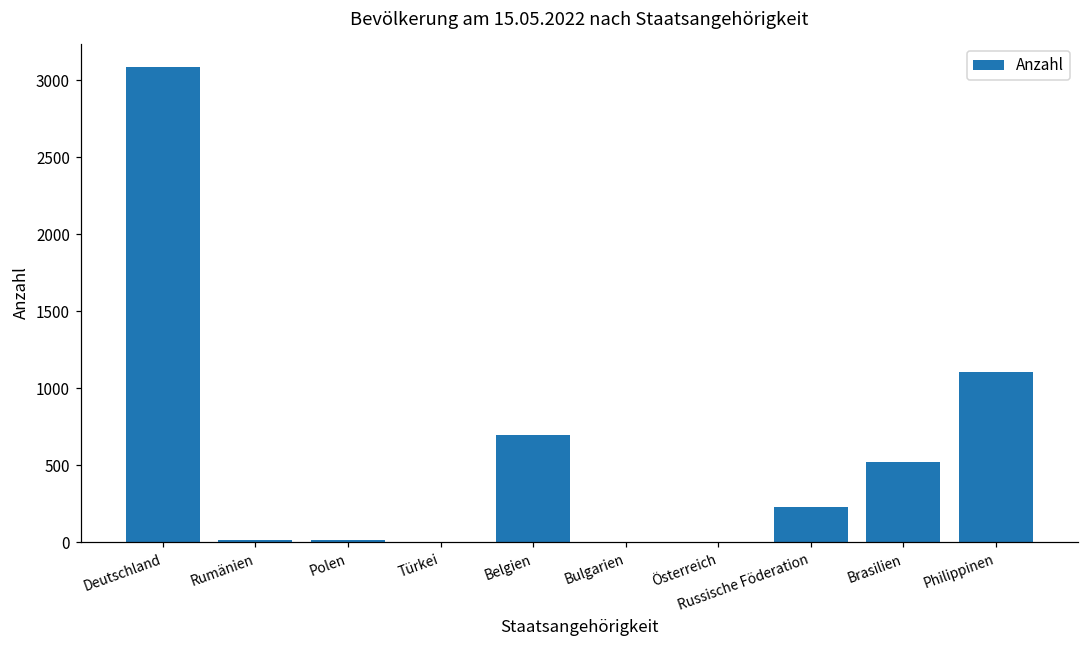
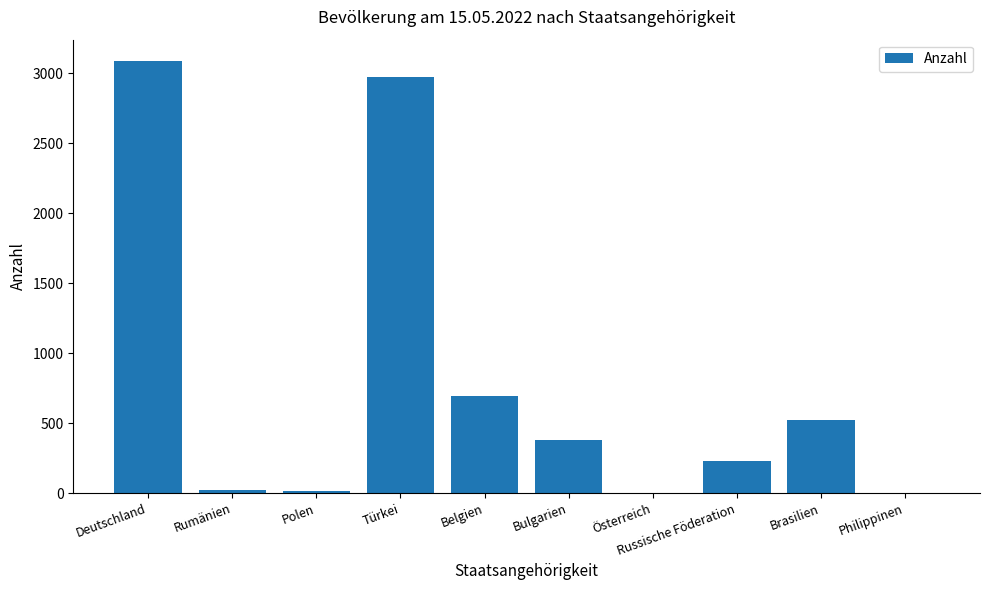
  {
    "Deutschland": 3080,
    "Rumänien": 20,
-   "Türkei": 10,
+   "Türkei": 2970,
    "Belgien": 700,
-   "Bulgarien": 0,
+   "Bulgarien": 380,
    "Russische Föderation": 230,
    "Brasilien": 520,
-   "Philippinen": 1100
+   "Philippinen": 0
  }
